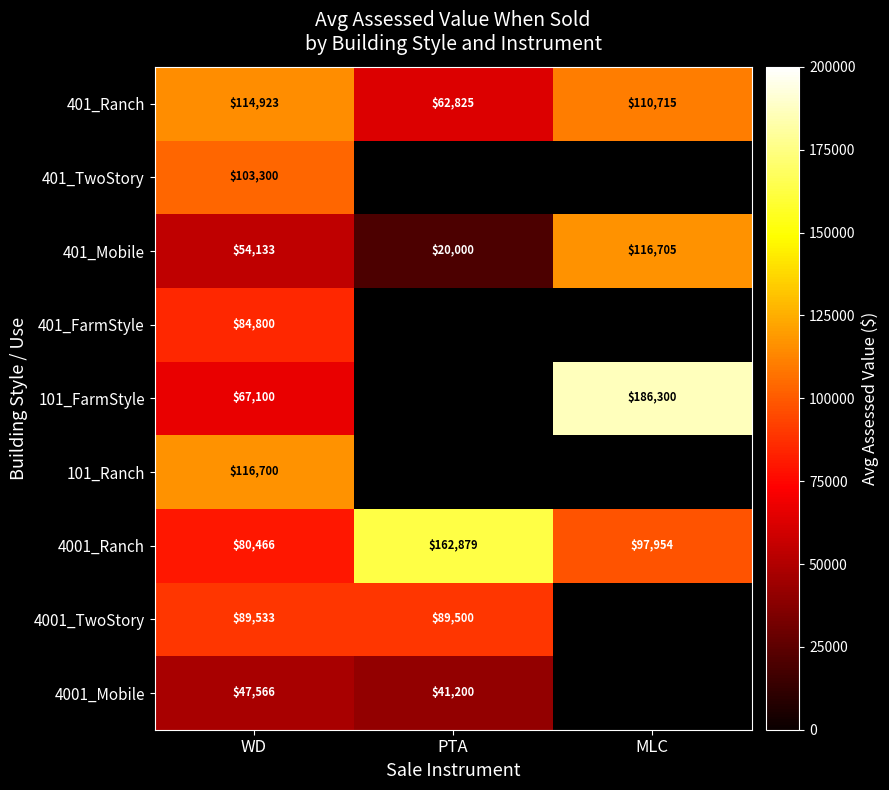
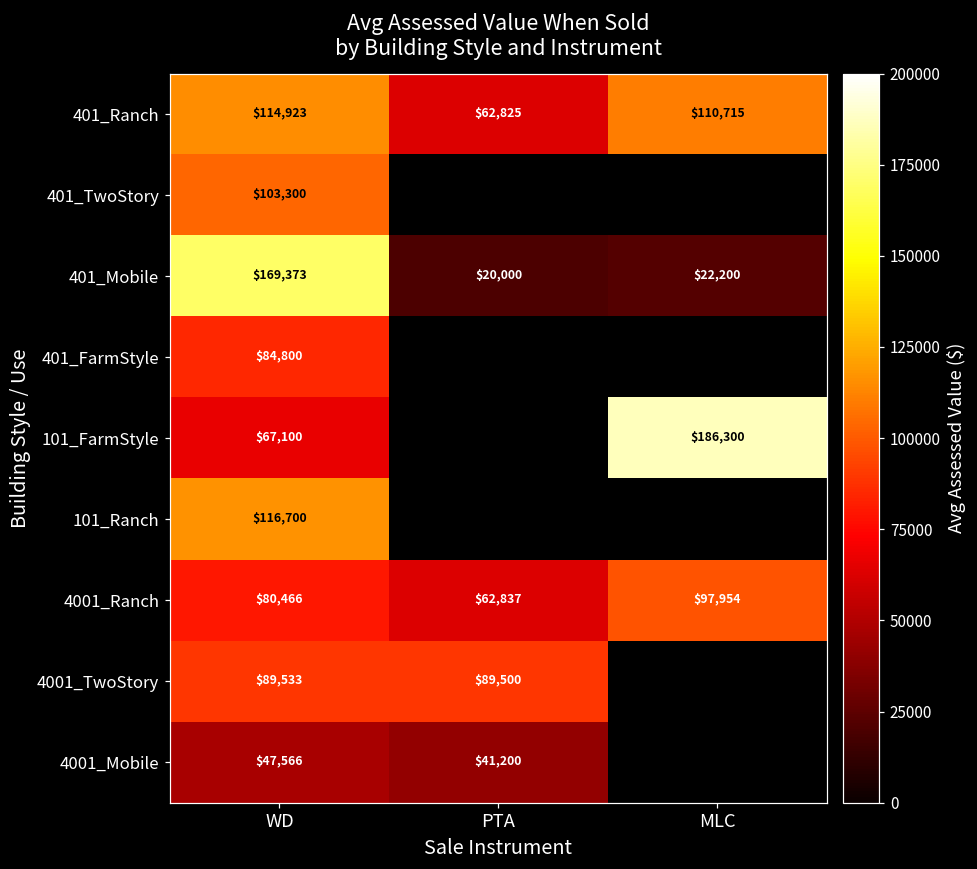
  {
    "401_Ranch": {
      "WD": "$114,923",
      "PTA": "$62,825",
      "MLC": "$110,715"
    },
    "401_TwoStory": {
      "WD": "$103,300"
    },
    "401_Mobile": {
-     "WD": "$54,133",
+     "WD": "$169,373",
      "PTA": "$20,000",
-     "MLC": "$116,705"
+     "MLC": "$22,200"
    },
    "401_FarmStyle": {
      "WD": "$84,800"
    },
    "101_FarmStyle": {
      "WD": "$67,100",
      "MLC": "$186,300"
    },
    "101_Ranch": {
      "WD": "$116,700"
    },
    "4001_Ranch": {
      "WD": "$80,466",
-     "PTA": "$162,879",
+     "PTA": "$62,837",
      "MLC": "$97,954"
    },
    "4001_TwoStory": {
      "WD": "$89,533",
      "PTA": "$89,500"
    },
    "4001_Mobile": {
      "WD": "$47,566",
      "PTA": "$41,200"
    }
  }
